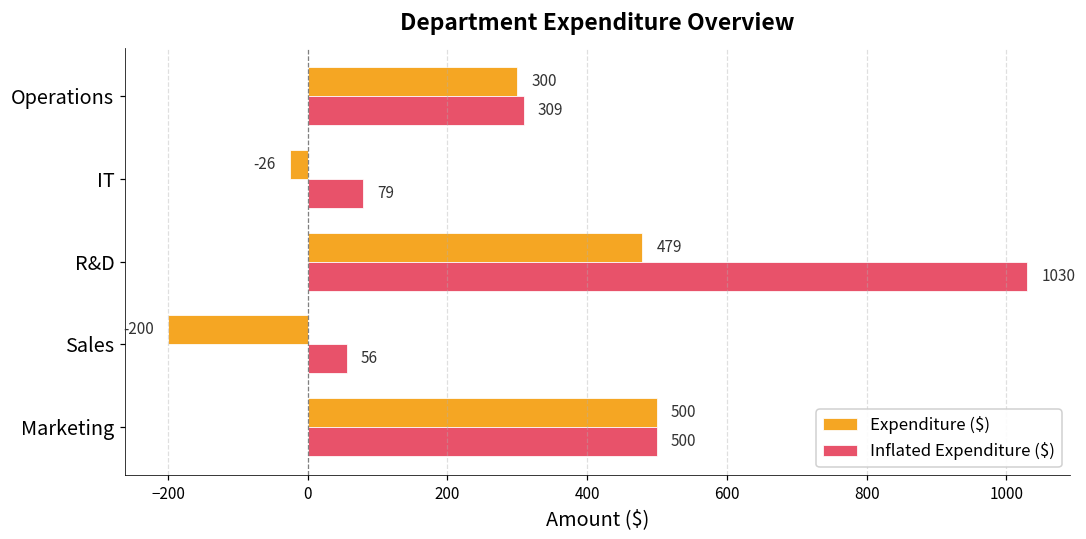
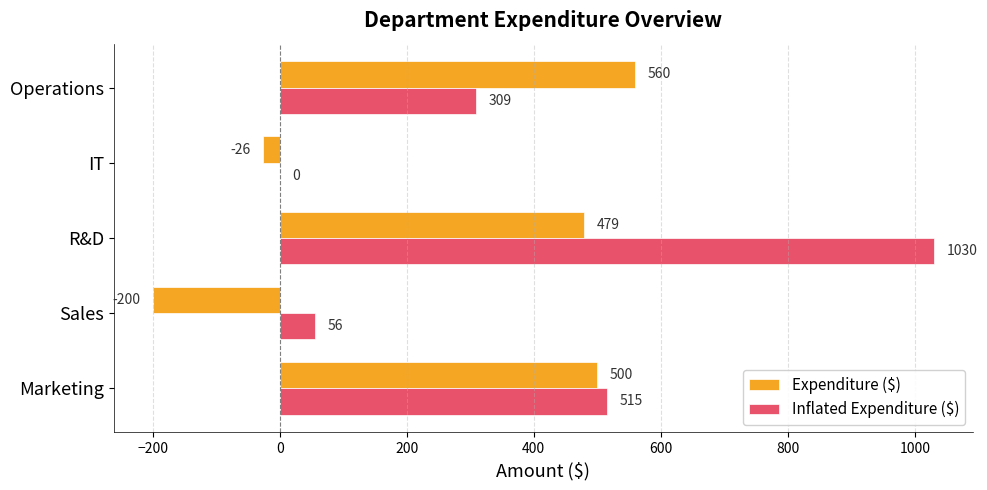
  {
    "Expenditure ($)": {
-     "Operations": 300,
+     "Operations": 560,
      "IT": -26,
      "R&D": 479,
      "Sales": -200,
      "Marketing": 500
    },
    "Inflated Expenditure ($)": {
      "Operations": 309,
-     "IT": 79,
+     "IT": 0,
      "R&D": 1030,
      "Sales": 56,
-     "Marketing": 500
+     "Marketing": 515
    }
  }
